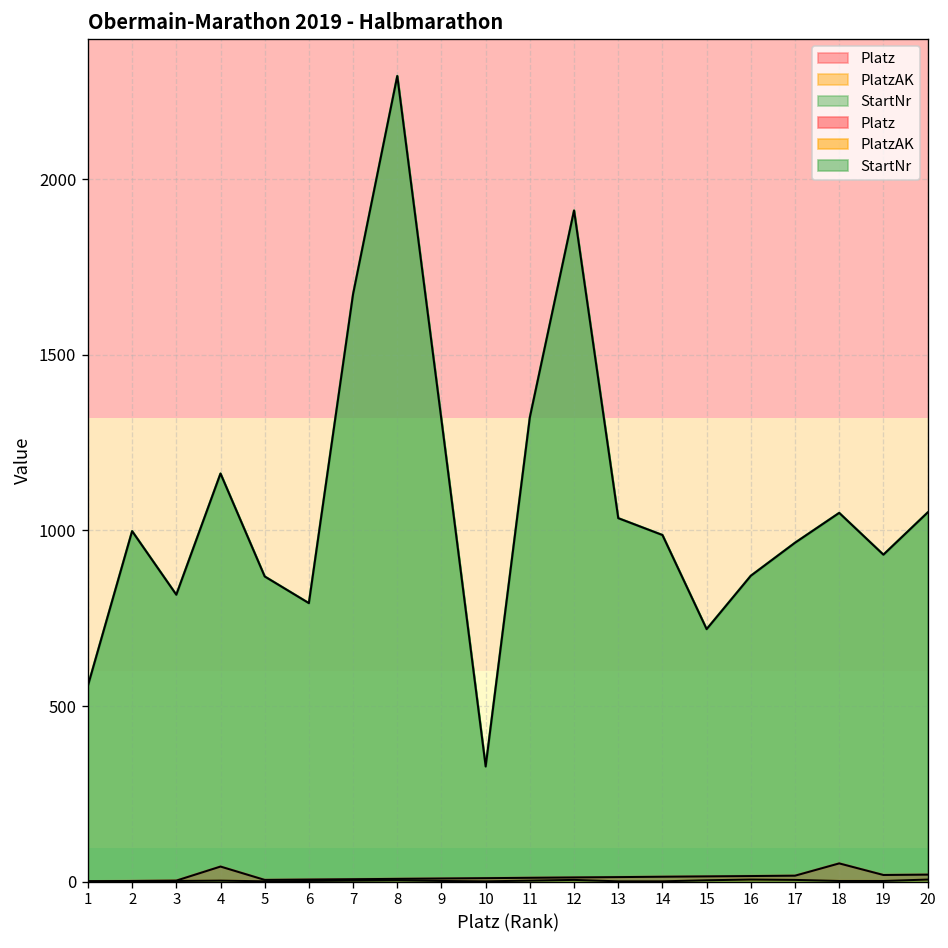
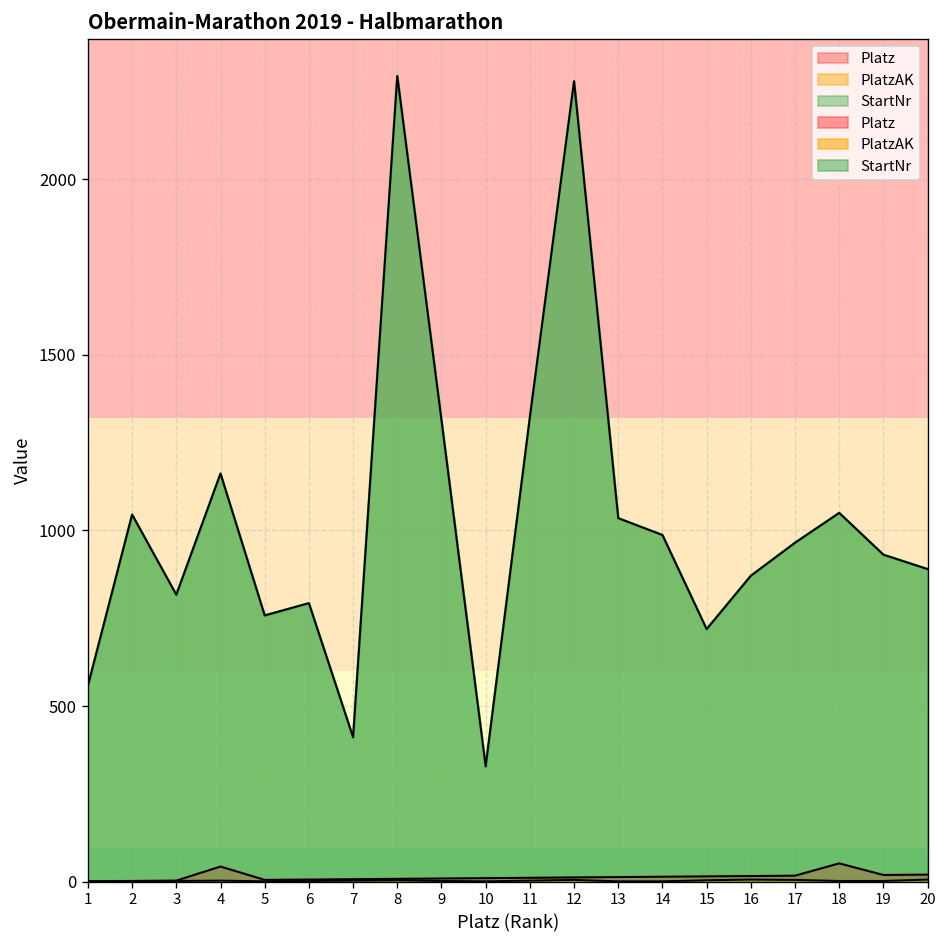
  {
    "Platz": {
      "4": 40,
      "10": 10,
      "13": 10,
      "14": 10,
      "15": 20,
      "16": 20,
      "17": 20,
      "18": 50,
      "19": 20,
      "20": 20
    },
    "PlatzAK": {
      "4": 0,
      "10": 0,
      "13": 0,
      "14": 0,
      "15": 0,
      "16": 10,
      "17": 10,
      "18": 0,
      "19": 0,
      "20": 10
    },
    "StartNr": {
      "1": 560,
-     "2": 1000,
+     "2": 1050,
      "3": 820,
      "4": 1160,
-     "5": 870,
+     "5": 760,
      "6": 790,
-     "7": 1670,
+     "7": 410,
      "8": 2290,
      "9": 1310,
      "10": 330,
      "11": 1320,
-     "12": 1910,
+     "12": 2280,
      "13": 1040,
      "14": 990,
      "15": 720,
      "16": 870,
      "17": 970,
      "18": 1050,
      "19": 930,
-     "20": 1050
+     "20": 890
    }
  }
